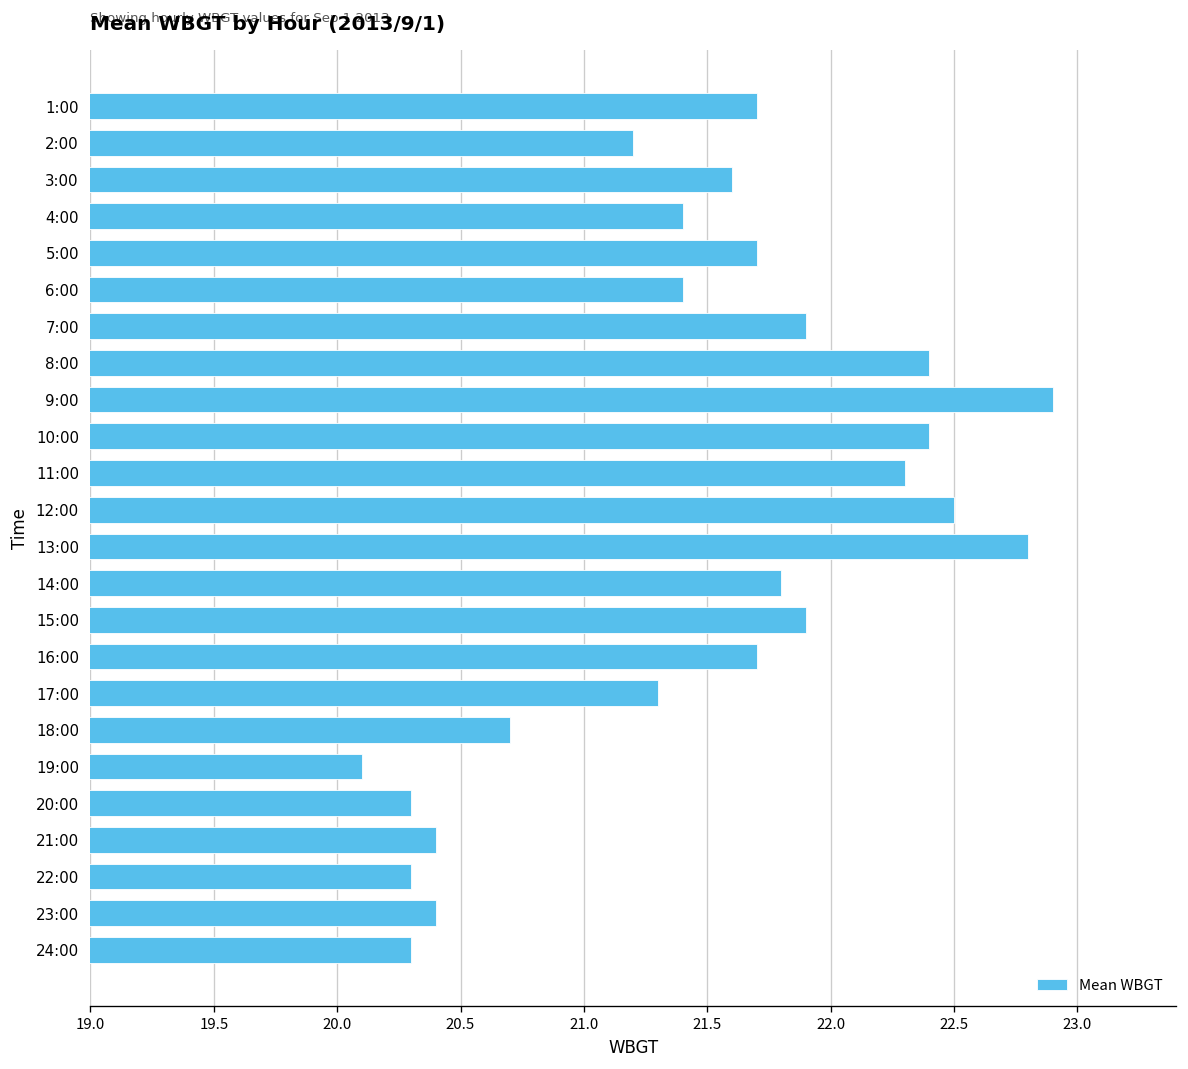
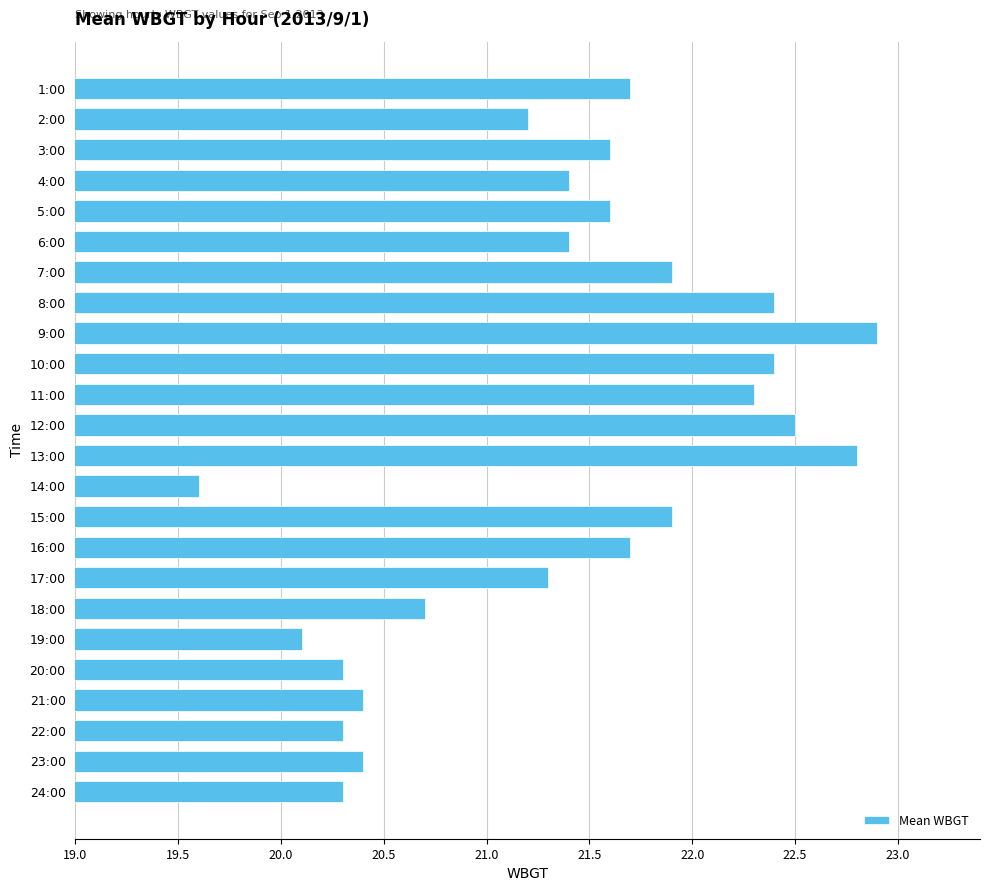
  {
    "1:00": 21.7,
    "2:00": 21.2,
    "3:00": 21.6,
    "4:00": 21.4,
-   "5:00": 21.7,
+   "5:00": 21.6,
    "6:00": 21.4,
    "7:00": 21.9,
    "8:00": 22.4,
    "9:00": 22.9,
    "10:00": 22.4,
    "11:00": 22.3,
    "12:00": 22.5,
    "13:00": 22.8,
-   "14:00": 21.8,
+   "14:00": 19.6,
    "15:00": 21.9,
    "16:00": 21.7,
    "17:00": 21.3,
    "18:00": 20.7,
    "19:00": 20.1,
    "20:00": 20.3,
    "21:00": 20.4,
    "22:00": 20.3,
    "23:00": 20.4,
    "24:00": 20.3
  }
